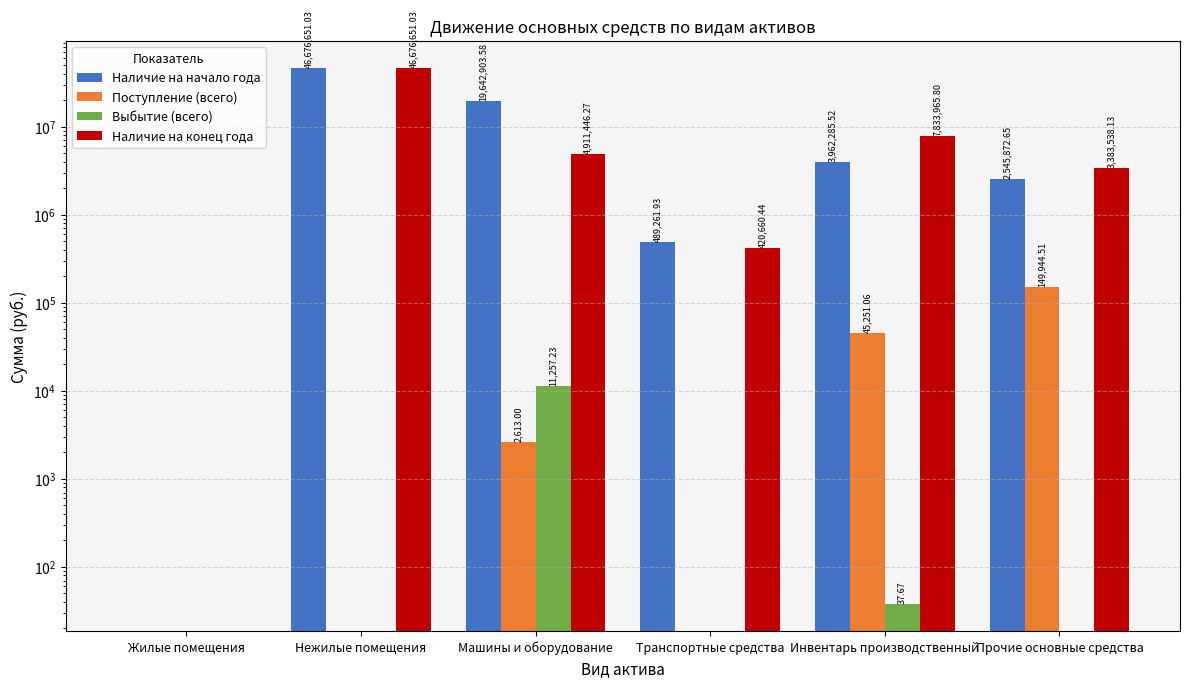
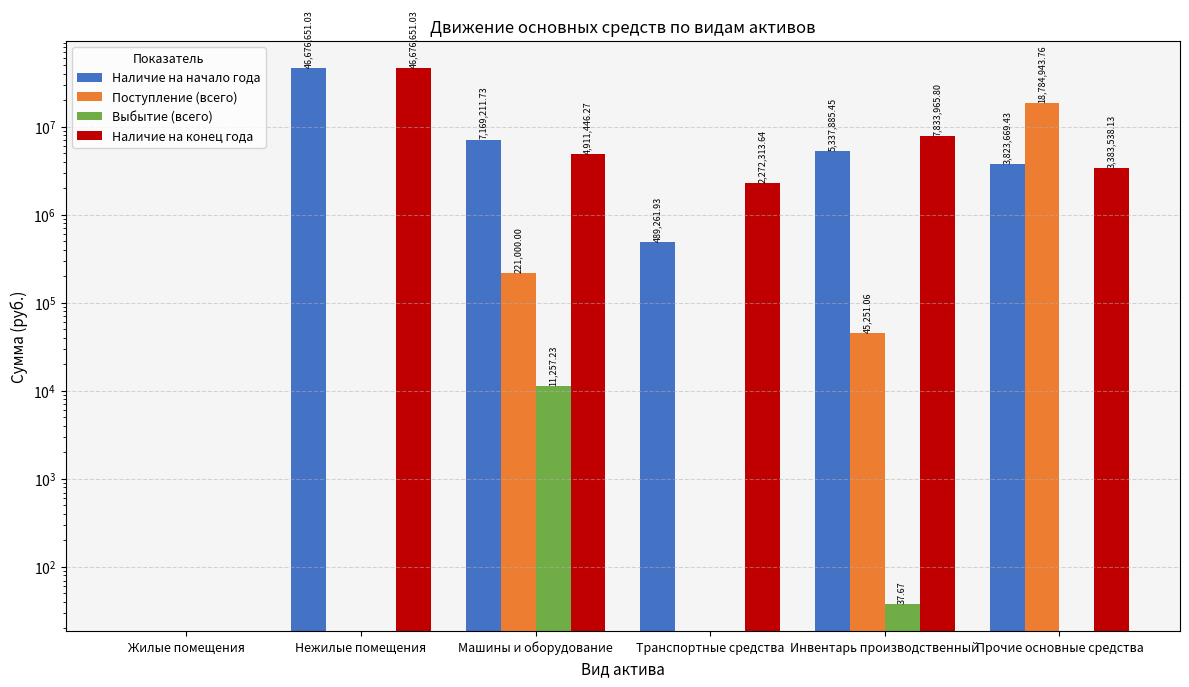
  {
    "Наличие на начало года": {
      "Нежилые помещения": "46,676,651.03",
-     "Машины и оборудование": "19,642,903.58",
+     "Машины и оборудование": "7,169,211.73",
      "Транспортные средства": "489,261.93",
-     "Инвентарь производственный": "3,962,285.52",
-     "Прочие основные средства": "2,545,872.65"
+     "Инвентарь производственный": "5,337,885.45",
+     "Прочие основные средства": "3,823,669.43"
    },
    "Поступление (всего)": {
-     "Машины и оборудование": "2,613.00",
+     "Машины и оборудование": "221,000.00",
      "Инвентарь производственный": "45,251.06",
-     "Прочие основные средства": "149,944.51"
+     "Прочие основные средства": "18,784,943.76"
    },
    "Выбытие (всего)": {
      "Машины и оборудование": "11,257.23",
      "Инвентарь производственный": "37.67"
    },
    "Наличие на конец года": {
      "Нежилые помещения": "46,676,651.03",
      "Машины и оборудование": "4,911,446.27",
-     "Транспортные средства": "420,660.44",
+     "Транспортные средства": "2,272,313.64",
      "Инвентарь производственный": "7,833,965.80",
      "Прочие основные средства": "3,383,538.13"
    }
  }
